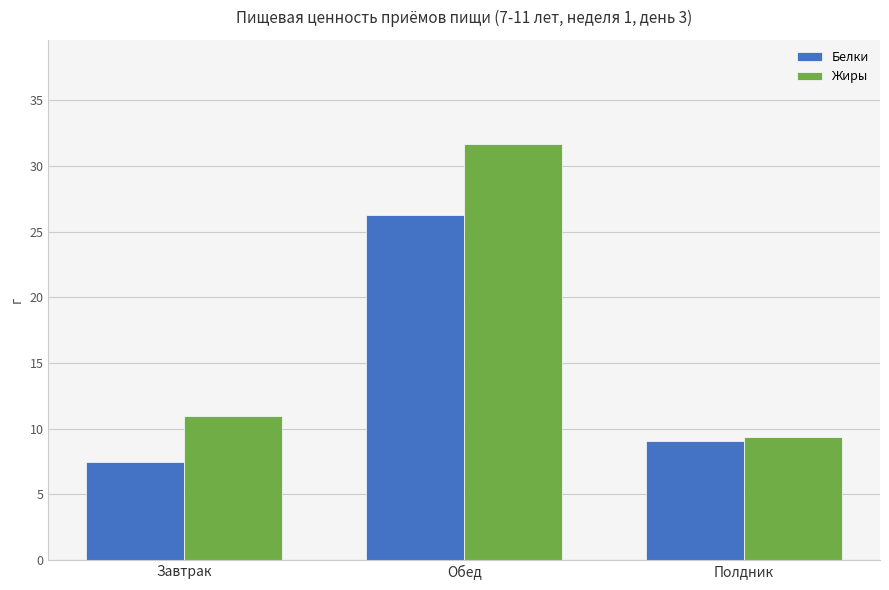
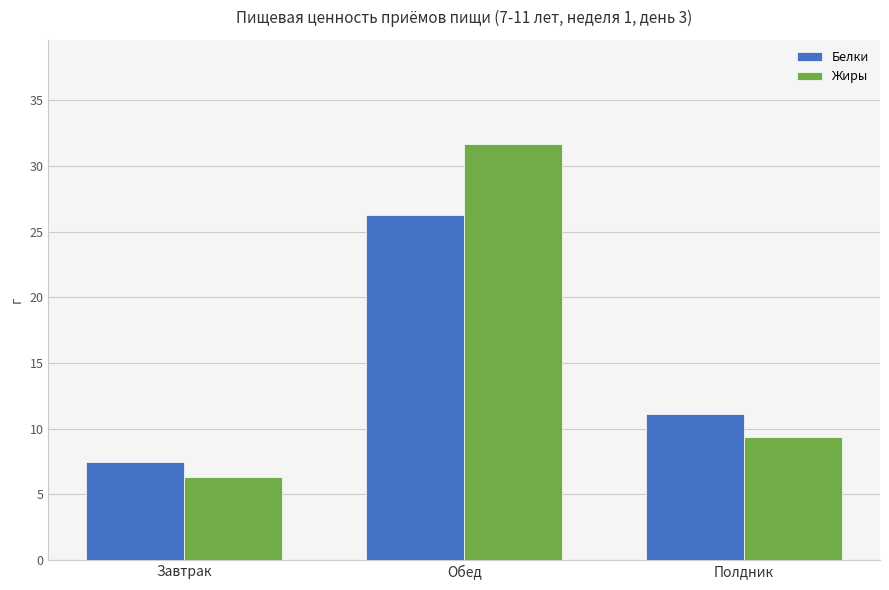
  {
    "Белки": {
      "Завтрак": 7.5,
      "Обед": 26.3,
-     "Полдник": 9.1
+     "Полдник": 11.1
    },
    "Жиры": {
-     "Завтрак": 11.0,
+     "Завтрак": 6.3,
      "Обед": 31.7,
      "Полдник": 9.3
    }
  }
